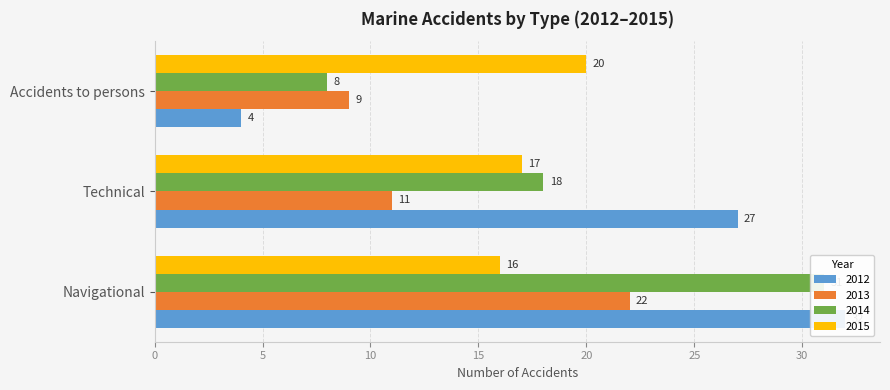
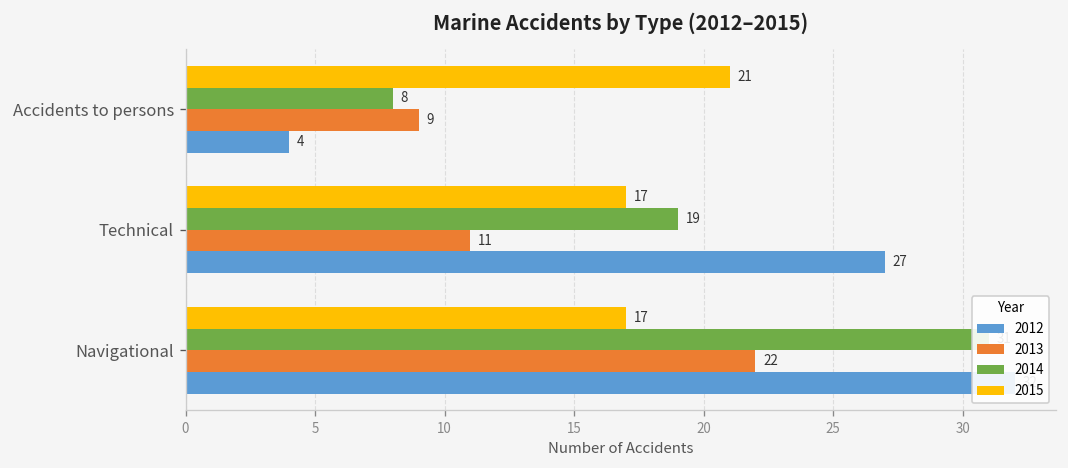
  {
    "2012": {
      "Accidents to persons": 4,
      "Technical": 27
    },
    "2013": {
      "Accidents to persons": 9,
      "Technical": 11,
      "Navigational": 22
    },
    "2014": {
      "Accidents to persons": 8,
-     "Technical": 18
+     "Technical": 19
    },
    "2015": {
-     "Accidents to persons": 20,
+     "Accidents to persons": 21,
      "Technical": 17,
-     "Navigational": 16
+     "Navigational": 17
    }
  }
